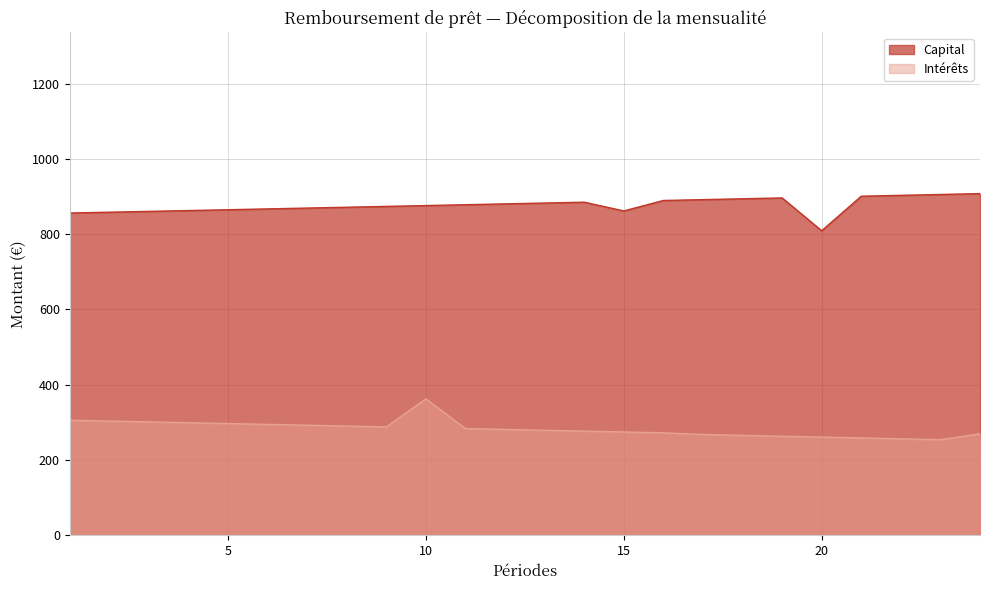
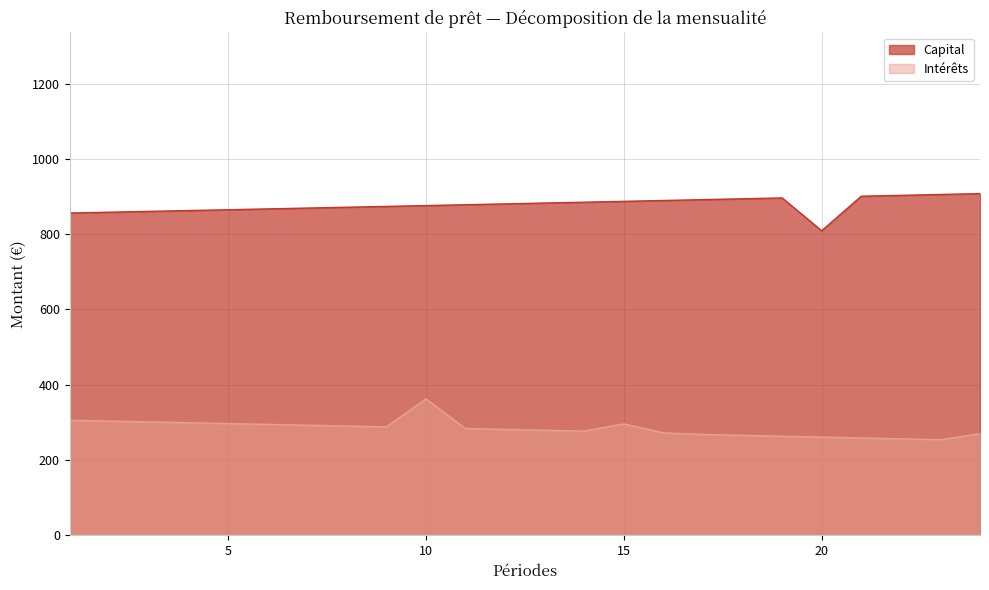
  {
    "Capital": {
      "5": 860,
      "10": 880,
-     "15": 860,
+     "15": 890,
      "20": 810
    },
    "Intérêts": {
      "5": 300,
      "10": 360,
-     "15": 270,
+     "15": 300,
      "20": 260
    }
  }
